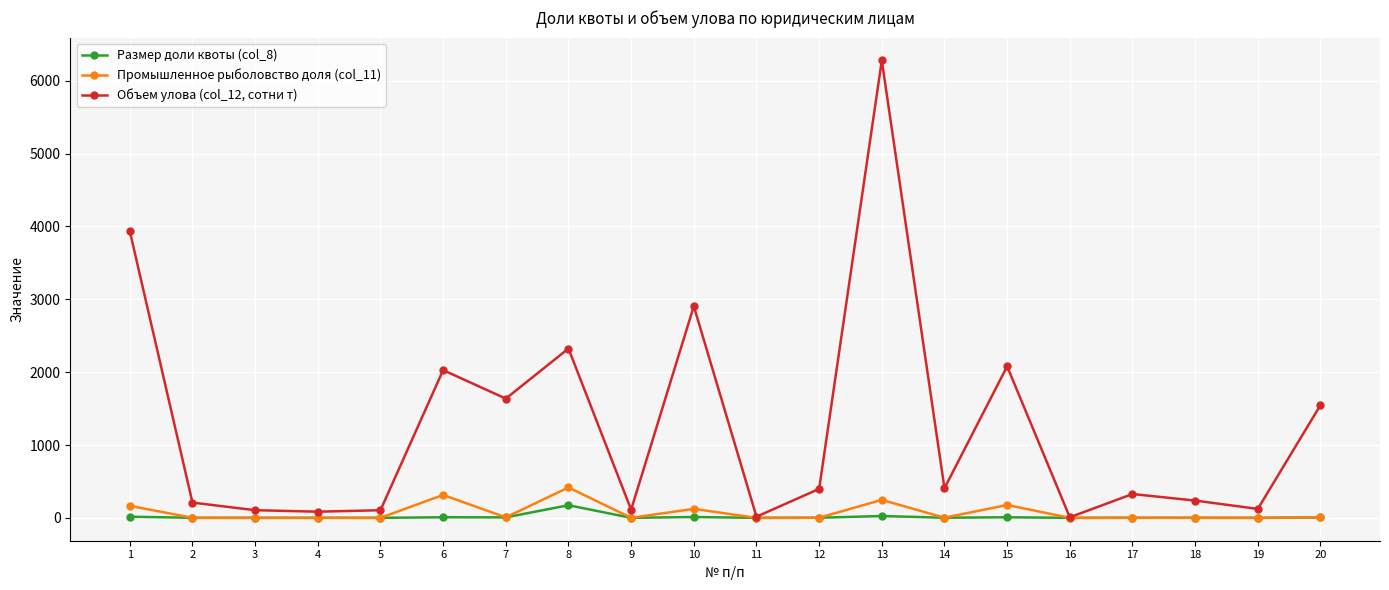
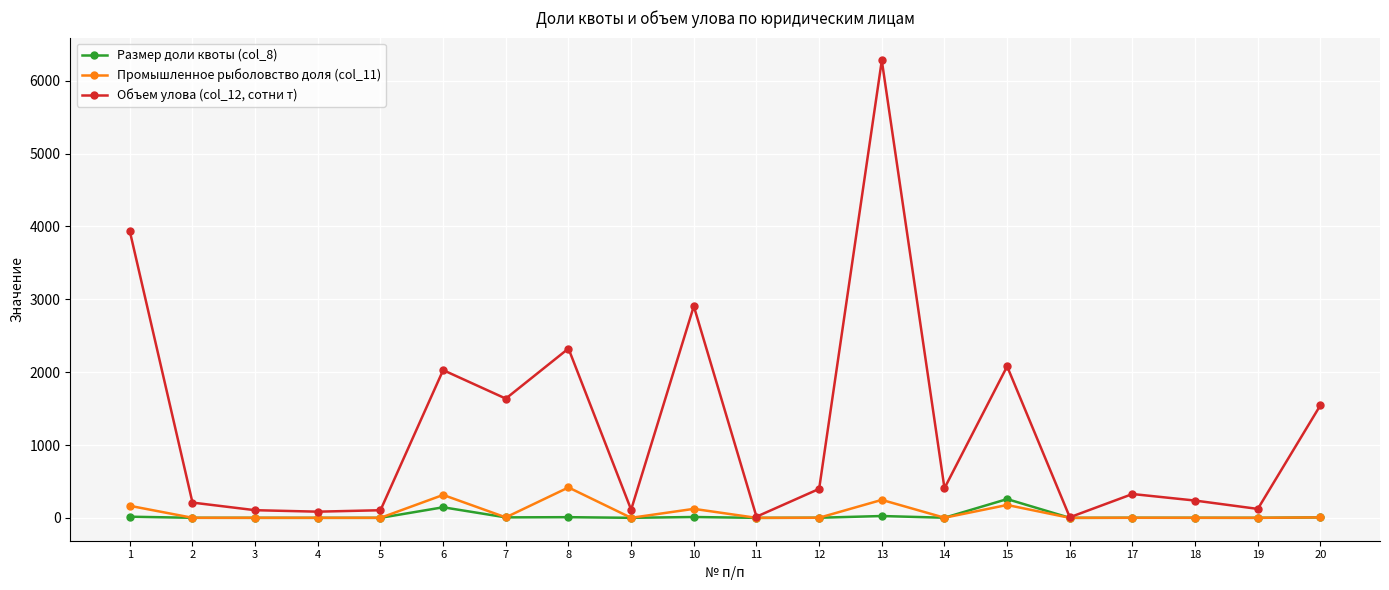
  {
    "Размер доли квоты (col_8)": {
      "1": 0,
-     "6": 0,
-     "8": 200,
+     "6": 100,
+     "8": 0,
      "10": 0,
      "13": 0,
-     "15": 0
+     "15": 300
    },
    "Промышленное рыболовство доля (col_11)": {
      "1": 200,
      "6": 300,
      "8": 400,
      "10": 100,
      "13": 200,
      "15": 200
    },
    "Объем улова (col_12, сотни т)": {
      "1": 3900,
      "2": 200,
      "3": 100,
      "4": 100,
      "5": 100,
      "6": 2000,
      "7": 1600,
      "8": 2300,
      "9": 100,
      "10": 2900,
      "12": 400,
      "13": 6300,
      "14": 400,
      "15": 2100,
      "17": 300,
      "18": 200,
      "19": 100,
      "20": 1500
    }
  }
